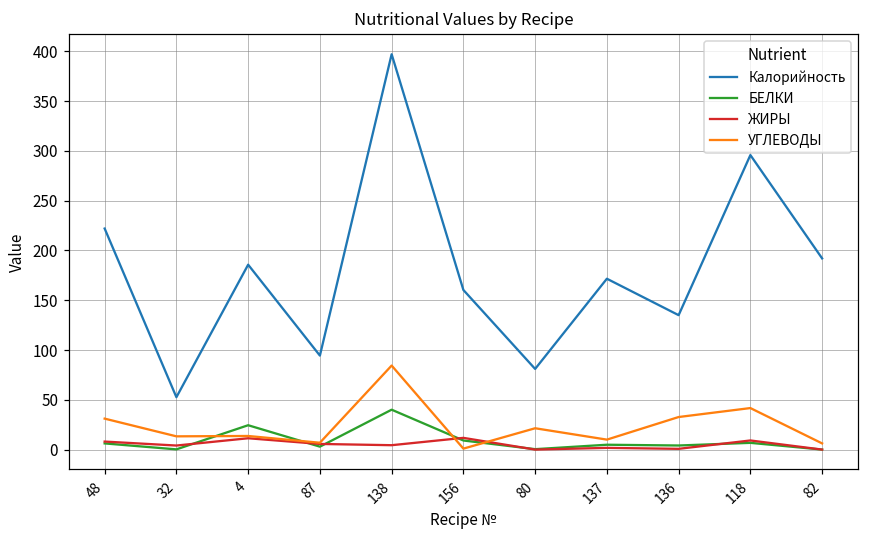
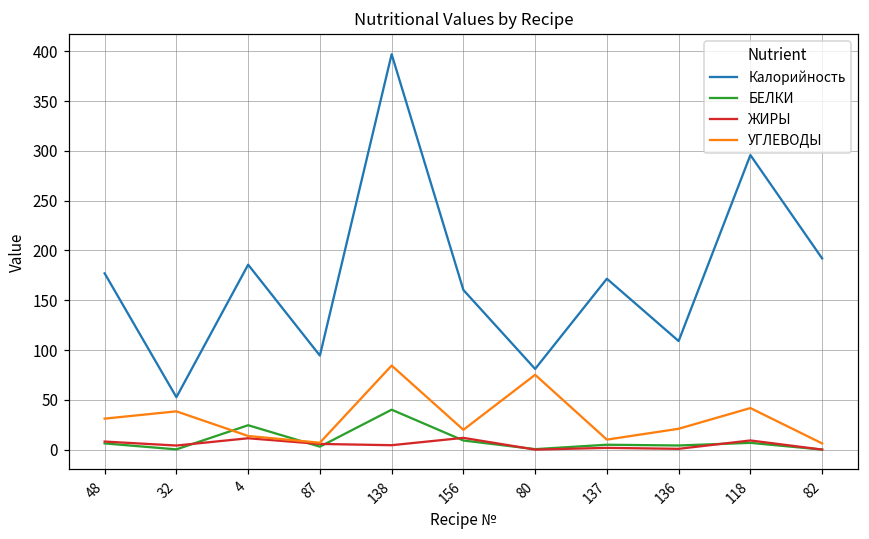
  {
    "Калорийность": {
-     "48": 220,
+     "48": 180,
      "32": 50,
      "4": 190,
      "87": 90,
      "138": 400,
      "156": 160,
      "80": 80,
      "137": 170,
-     "136": 140,
+     "136": 110,
      "118": 300,
      "82": 190
    },
    "БЕЛКИ": {
      "32": 0,
      "4": 20,
      "138": 40,
      "137": 0,
      "136": 0
    },
    "ЖИРЫ": {
      "32": 0,
      "138": 0,
      "137": 0,
      "136": 0
    },
    "УГЛЕВОДЫ": {
      "48": 30,
-     "32": 10,
+     "32": 40,
      "138": 80,
-     "156": 0,
-     "80": 20,
+     "156": 20,
+     "80": 80,
      "137": 10,
-     "136": 30,
+     "136": 20,
      "118": 40,
      "82": 10
    }
  }
